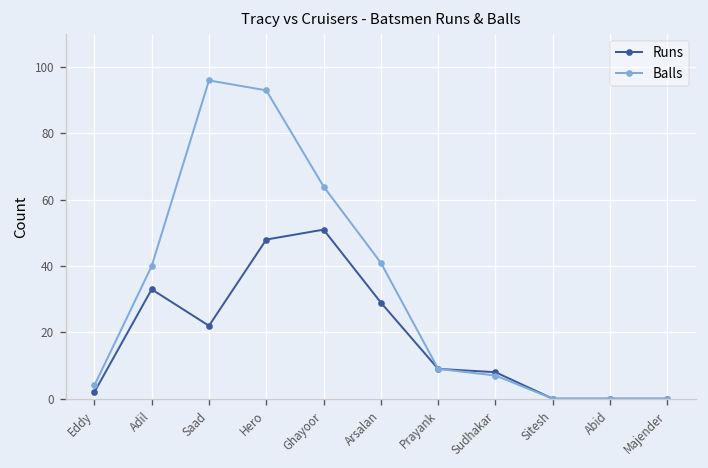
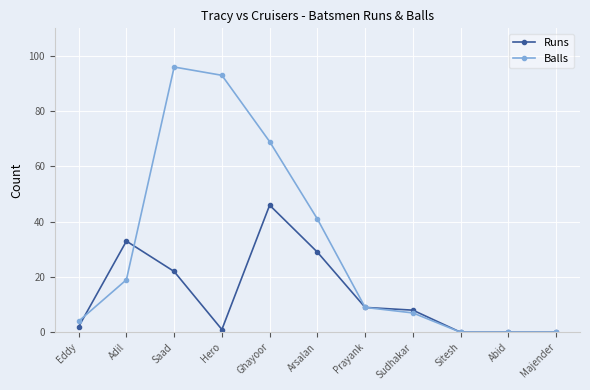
  {
    "Runs": {
      "Eddy": 2,
      "Adil": 33,
      "Saad": 22,
-     "Hero": 48,
-     "Ghayoor": 51,
+     "Hero": 1,
+     "Ghayoor": 46,
      "Arsalan": 29,
      "Sudhakar": 8
    },
    "Balls": {
      "Eddy": 4,
-     "Adil": 40,
+     "Adil": 19,
      "Saad": 96,
      "Hero": 93,
-     "Ghayoor": 64,
+     "Ghayoor": 69,
      "Arsalan": 41,
      "Sudhakar": 7
    }
  }
